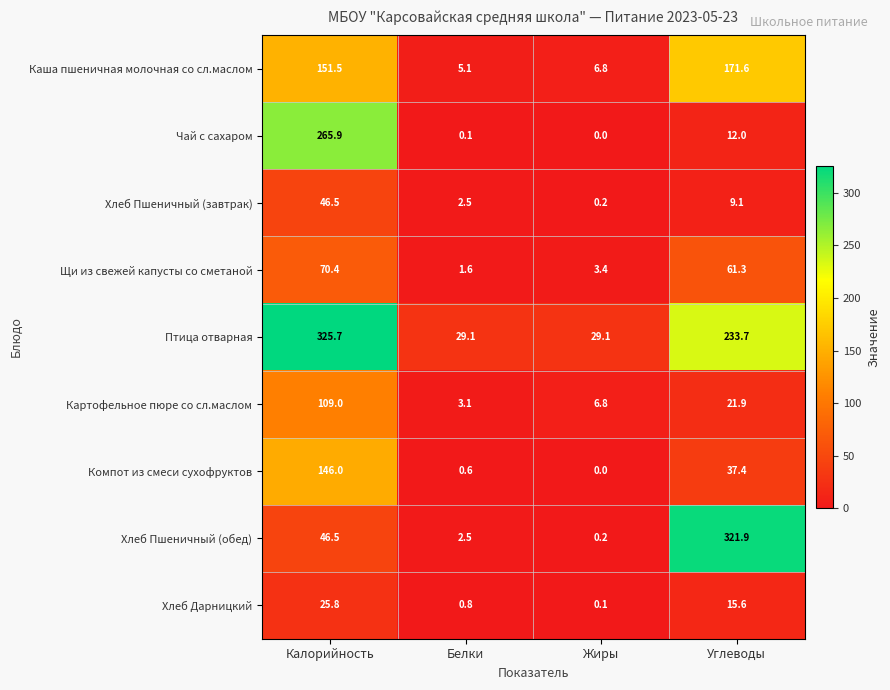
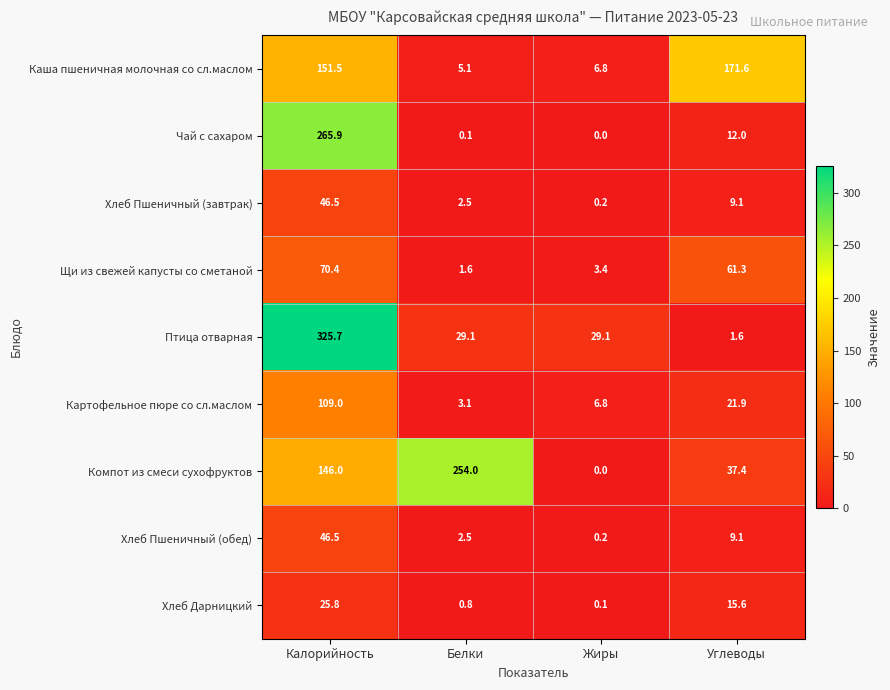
  {
    "Каша пшеничная молочная со сл.маслом": {
      "Калорийность": 151.5,
      "Белки": 5.1,
      "Жиры": 6.8,
      "Углеводы": 171.6
    },
    "Чай с сахаром": {
      "Калорийность": 265.9,
      "Белки": 0.1,
      "Жиры": 0.0,
      "Углеводы": 12.0
    },
    "Хлеб Пшеничный (завтрак)": {
      "Калорийность": 46.5,
      "Белки": 2.5,
      "Жиры": 0.2,
      "Углеводы": 9.1
    },
    "Щи из свежей капусты со сметаной": {
      "Калорийность": 70.4,
      "Белки": 1.6,
      "Жиры": 3.4,
      "Углеводы": 61.3
    },
    "Птица отварная": {
      "Калорийность": 325.7,
      "Белки": 29.1,
      "Жиры": 29.1,
-     "Углеводы": 233.7
+     "Углеводы": 1.6
    },
    "Картофельное пюре со сл.маслом": {
      "Калорийность": 109.0,
      "Белки": 3.1,
      "Жиры": 6.8,
      "Углеводы": 21.9
    },
    "Компот из смеси сухофруктов": {
      "Калорийность": 146.0,
-     "Белки": 0.6,
+     "Белки": 254.0,
      "Жиры": 0.0,
      "Углеводы": 37.4
    },
    "Хлеб Пшеничный (обед)": {
      "Калорийность": 46.5,
      "Белки": 2.5,
      "Жиры": 0.2,
-     "Углеводы": 321.9
+     "Углеводы": 9.1
    },
    "Хлеб Дарницкий": {
      "Калорийность": 25.8,
      "Белки": 0.8,
      "Жиры": 0.1,
      "Углеводы": 15.6
    }
  }
